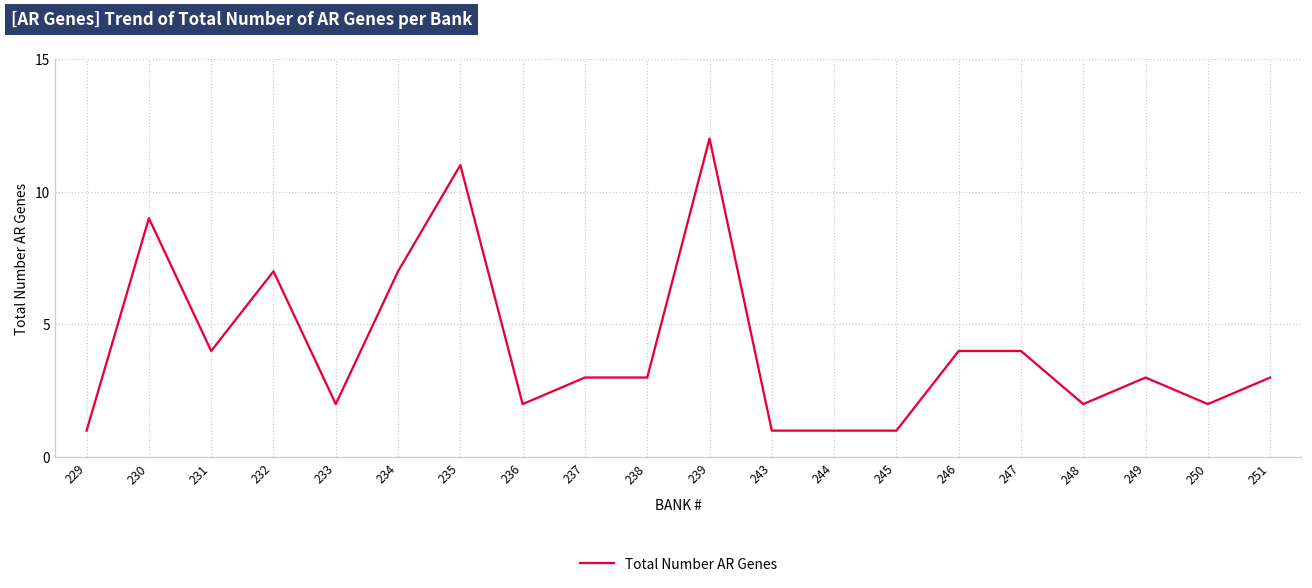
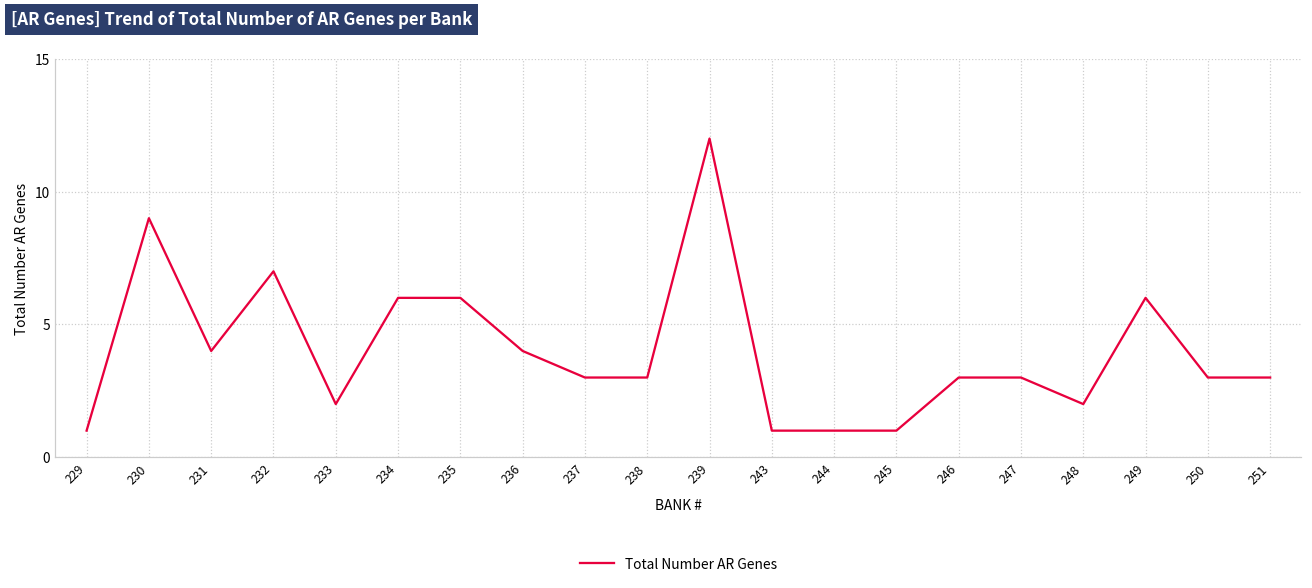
  {
    "229": 1,
    "230": 9,
    "231": 4,
    "232": 7,
    "233": 2,
-   "234": 7,
-   "235": 11,
-   "236": 2,
+   "234": 6,
+   "235": 6,
+   "236": 4,
    "237": 3,
    "238": 3,
    "239": 12,
    "243": 1,
    "244": 1,
    "245": 1,
-   "246": 4,
-   "247": 4,
+   "246": 3,
+   "247": 3,
    "248": 2,
-   "249": 3,
-   "250": 2,
+   "249": 6,
+   "250": 3,
    "251": 3
  }
